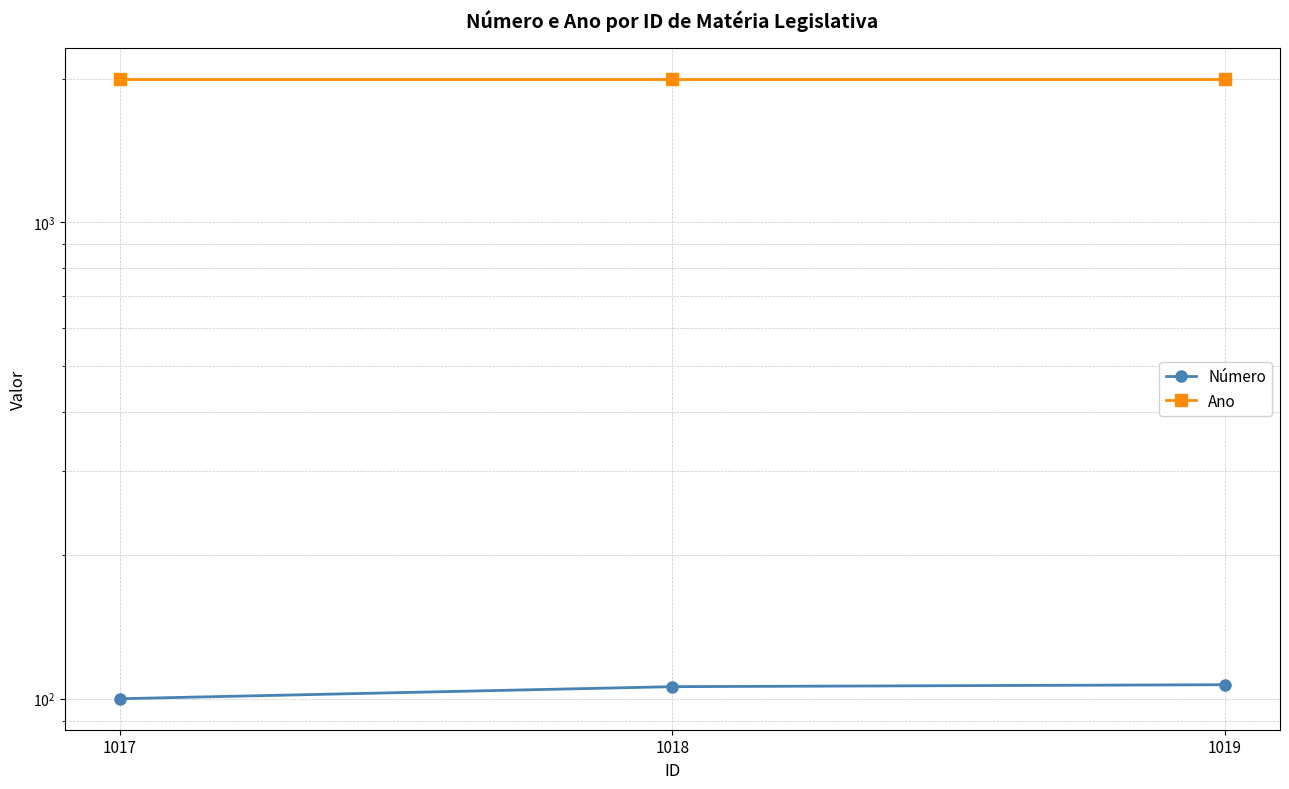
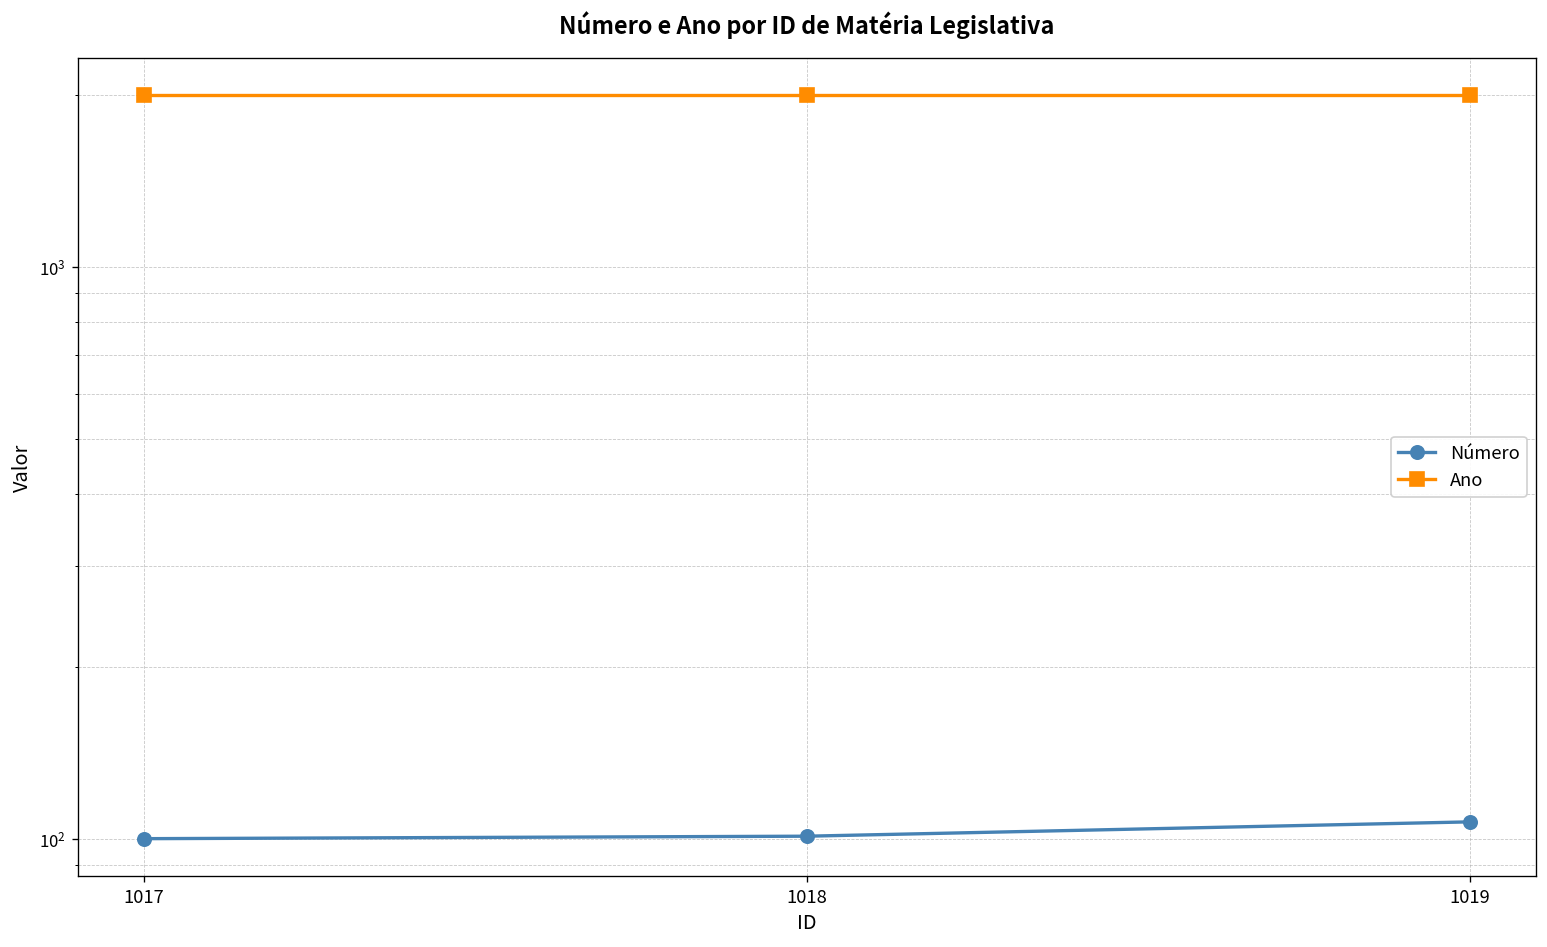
  {
    "Número": {
      "1017": 100,
-     "1018": 106,
+     "1018": 101,
      "1019": 107
    },
    "Ano": {
      "1017": 2000,
      "1018": 2000,
      "1019": 2000
    }
  }
